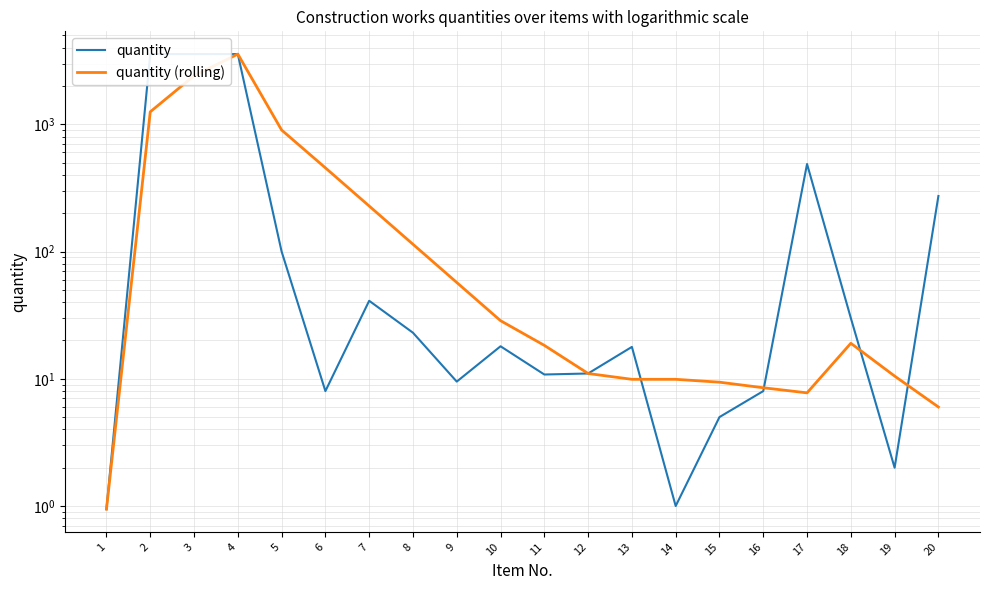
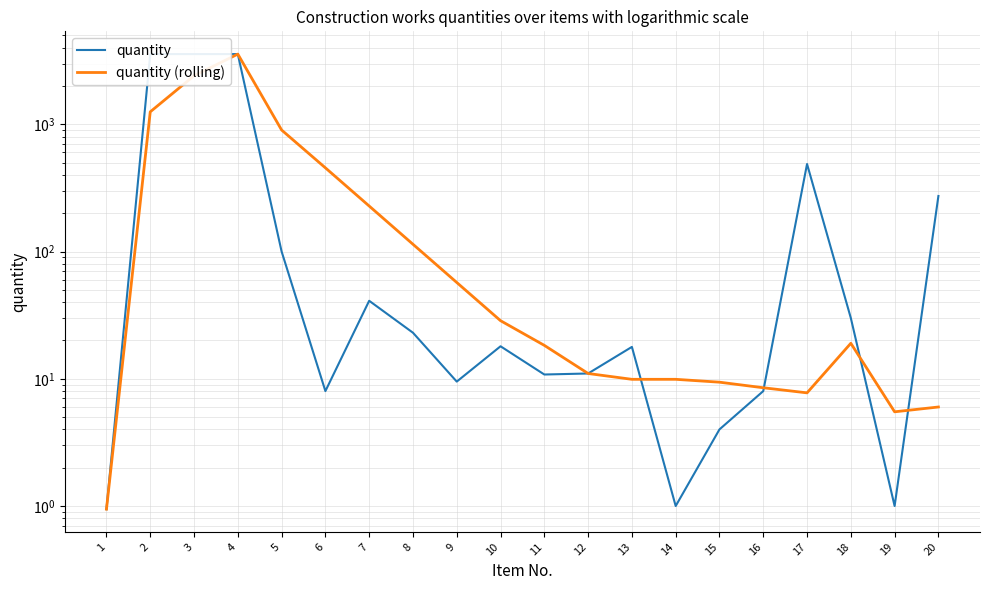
  {
    "quantity": {
      "5": 100,
      "6": 8,
      "7": 41,
      "8": 23,
      "9": 10,
      "10": 18,
      "11": 11,
      "13": 18,
      "14": 1,
-     "15": 5,
+     "15": 4,
      "16": 8,
      "17": 490,
      "18": 30,
-     "19": 2,
+     "19": 1,
      "20": 270
    },
    "quantity (rolling)": {
      "2": 1300,
      "5": 900,
      "6": 450,
      "7": 230,
      "8": 110,
      "9": 60,
      "10": 29,
      "11": 18,
      "13": 10,
      "14": 10,
      "15": 9,
      "16": 9,
      "17": 8,
      "18": 19,
-     "19": 11,
+     "19": 5.5,
      "20": 6
    }
  }
